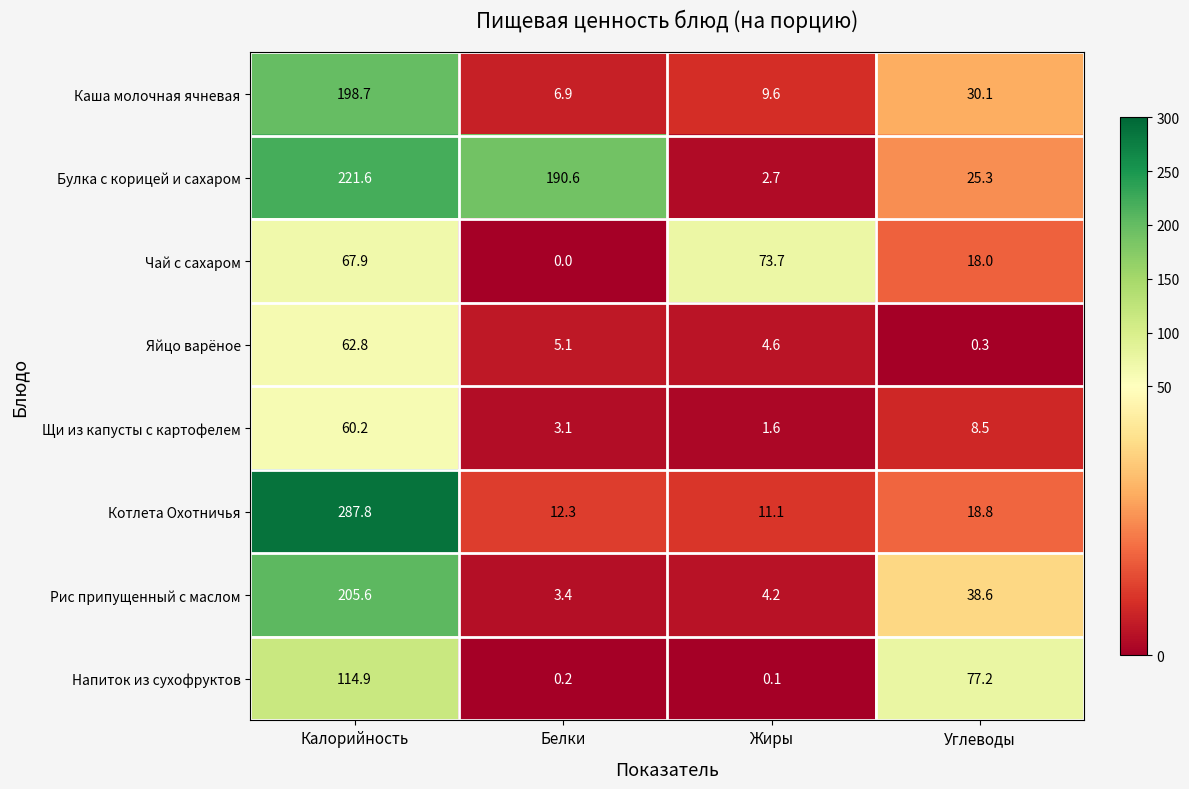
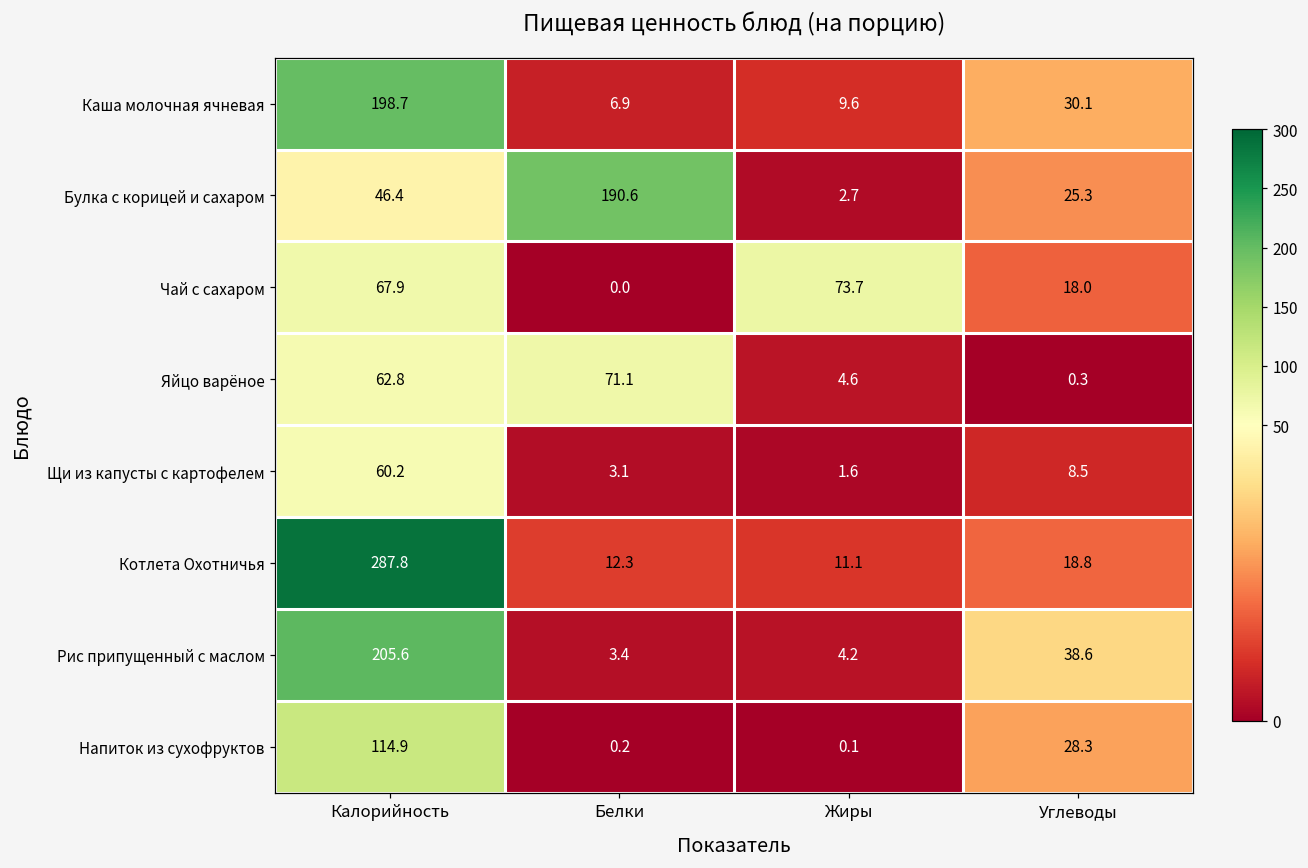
  {
    "Каша молочная ячневая": {
      "Калорийность": 198.7,
      "Белки": 6.9,
      "Жиры": 9.6,
      "Углеводы": 30.1
    },
    "Булка с корицей и сахаром": {
-     "Калорийность": 221.6,
+     "Калорийность": 46.4,
      "Белки": 190.6,
      "Жиры": 2.7,
      "Углеводы": 25.3
    },
    "Чай с сахаром": {
      "Калорийность": 67.9,
      "Белки": 0.0,
      "Жиры": 73.7,
      "Углеводы": 18.0
    },
    "Яйцо варёное": {
      "Калорийность": 62.8,
-     "Белки": 5.1,
+     "Белки": 71.1,
      "Жиры": 4.6,
      "Углеводы": 0.3
    },
    "Щи из капусты с картофелем": {
      "Калорийность": 60.2,
      "Белки": 3.1,
      "Жиры": 1.6,
      "Углеводы": 8.5
    },
    "Котлета Охотничья": {
      "Калорийность": 287.8,
      "Белки": 12.3,
      "Жиры": 11.1,
      "Углеводы": 18.8
    },
    "Рис припущенный с маслом": {
      "Калорийность": 205.6,
      "Белки": 3.4,
      "Жиры": 4.2,
      "Углеводы": 38.6
    },
    "Напиток из сухофруктов": {
      "Калорийность": 114.9,
      "Белки": 0.2,
      "Жиры": 0.1,
-     "Углеводы": 77.2
+     "Углеводы": 28.3
    }
  }
